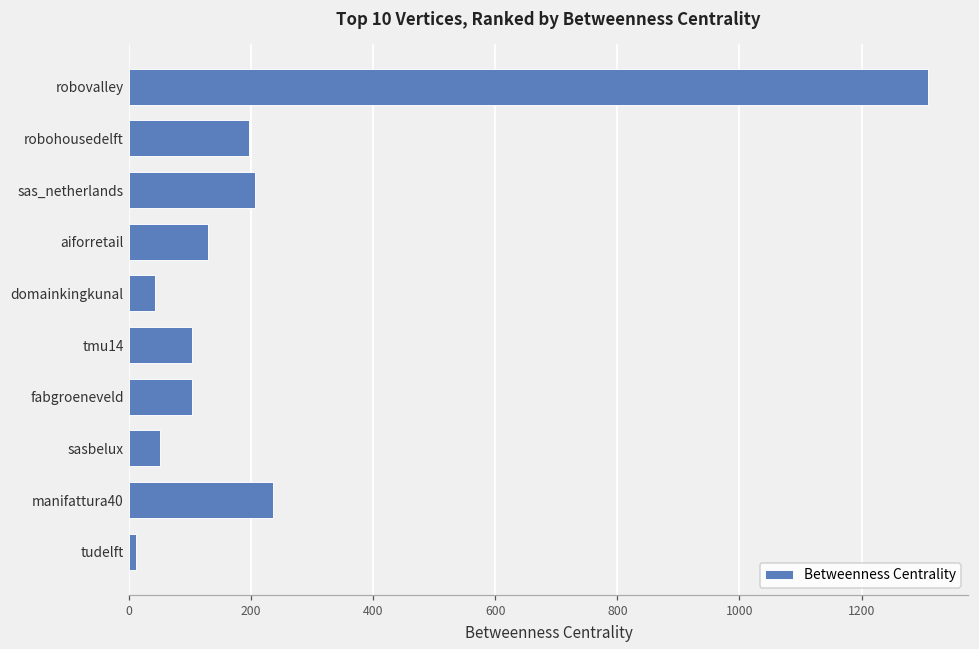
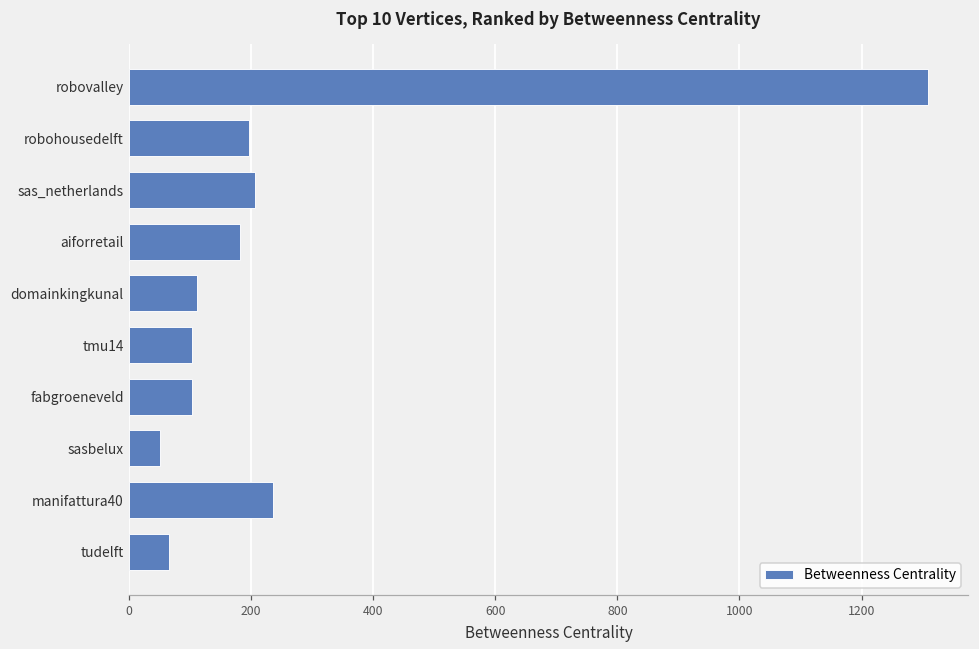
  {
    "robovalley": 1310,
    "robohousedelft": 200,
    "sas_netherlands": 210,
-   "aiforretail": 130,
-   "domainkingkunal": 40,
+   "aiforretail": 180,
+   "domainkingkunal": 110,
    "tmu14": 100,
    "fabgroeneveld": 100,
    "sasbelux": 50,
    "manifattura40": 240,
-   "tudelft": 10
+   "tudelft": 70
  }
